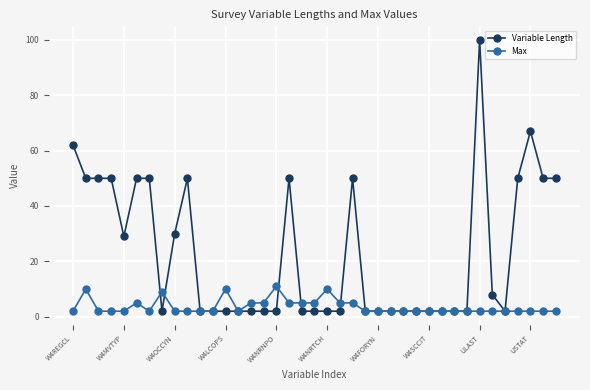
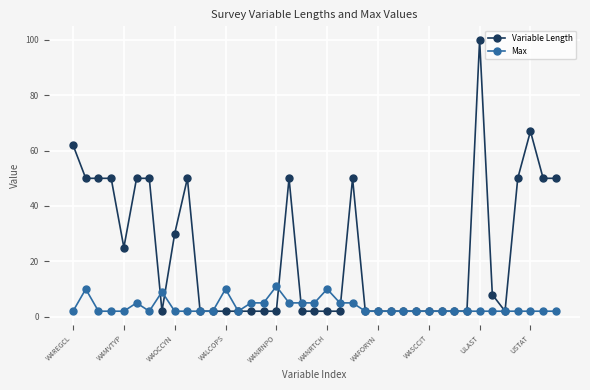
  {
    "Variable Length": {
      "W4REGCL": 62,
-     "W4MVTYP": 29,
+     "W4MVTYP": 25,
      "W4OCCYN": 30,
      "W4LCOPS": 2,
      "W4NRNPO": 2,
      "W4NRTCH": 2,
      "ULAST": 100,
      "USTAT": 67
    },
    "Max": {
      "W4REGCL": 2,
      "W4MVTYP": 2,
      "W4OCCYN": 2,
      "W4LCOPS": 10,
      "W4NRNPO": 11,
      "W4NRTCH": 10,
      "ULAST": 2,
      "USTAT": 2
    }
  }
